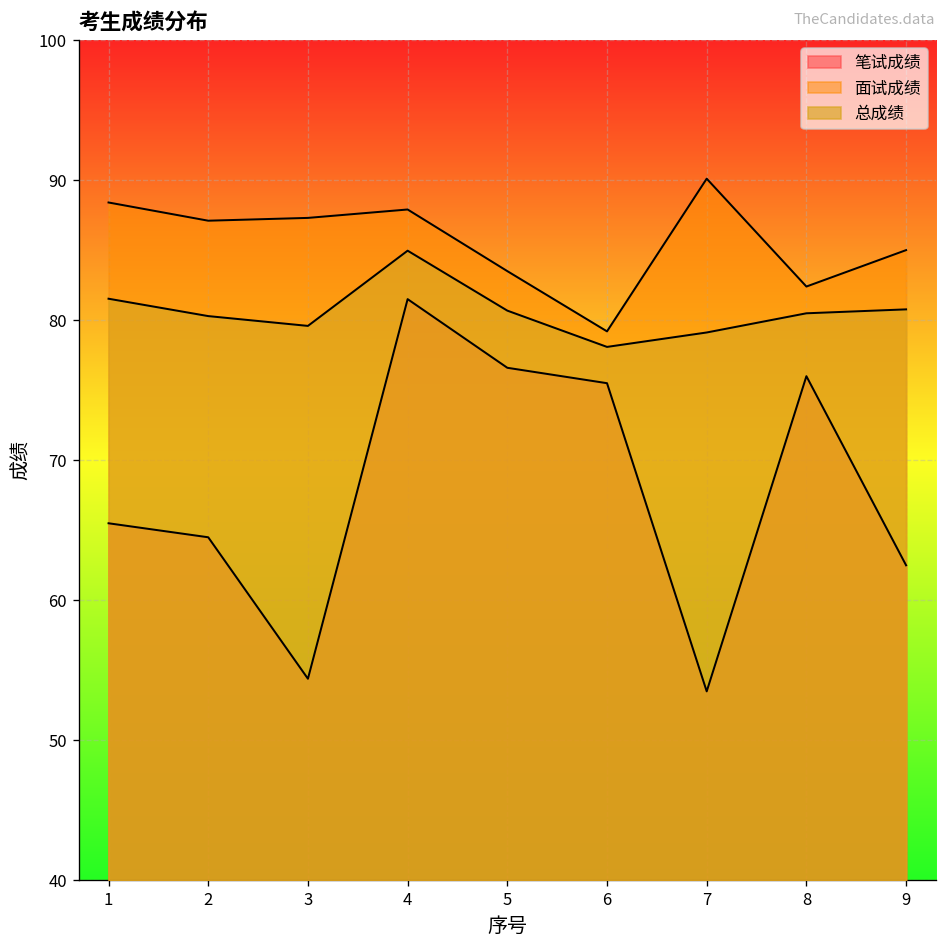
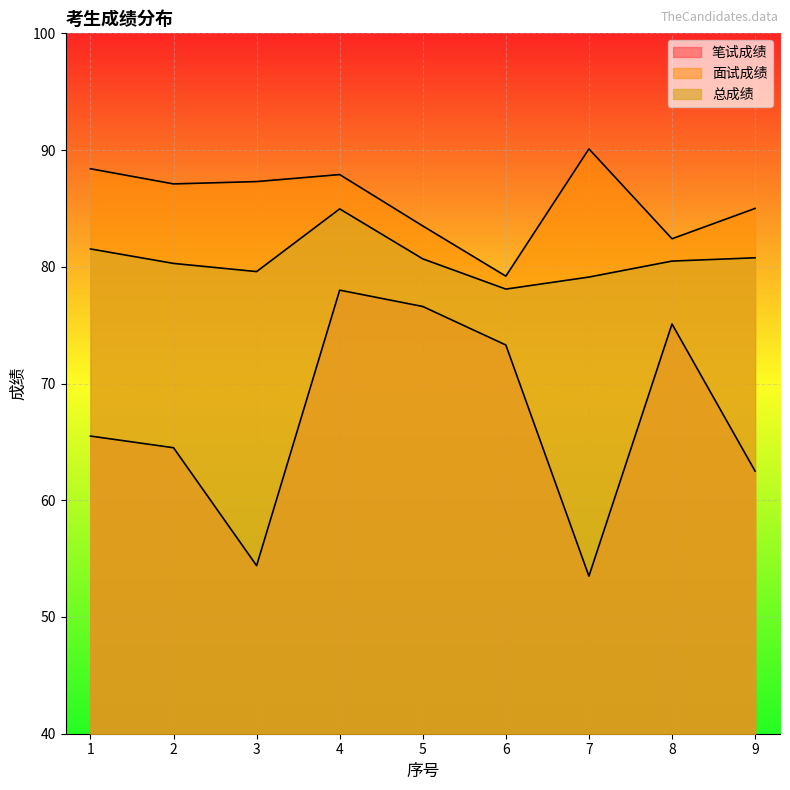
  {
    "笔试成绩": {
      "1": 65.5,
      "2": 64.5,
      "3": 54.4,
-     "4": 81.5,
+     "4": 78.0,
      "5": 76.6,
-     "6": 75.5,
+     "6": 73.3,
      "7": 53.5,
-     "8": 76.0,
+     "8": 75.1,
      "9": 62.5
    }
  }
